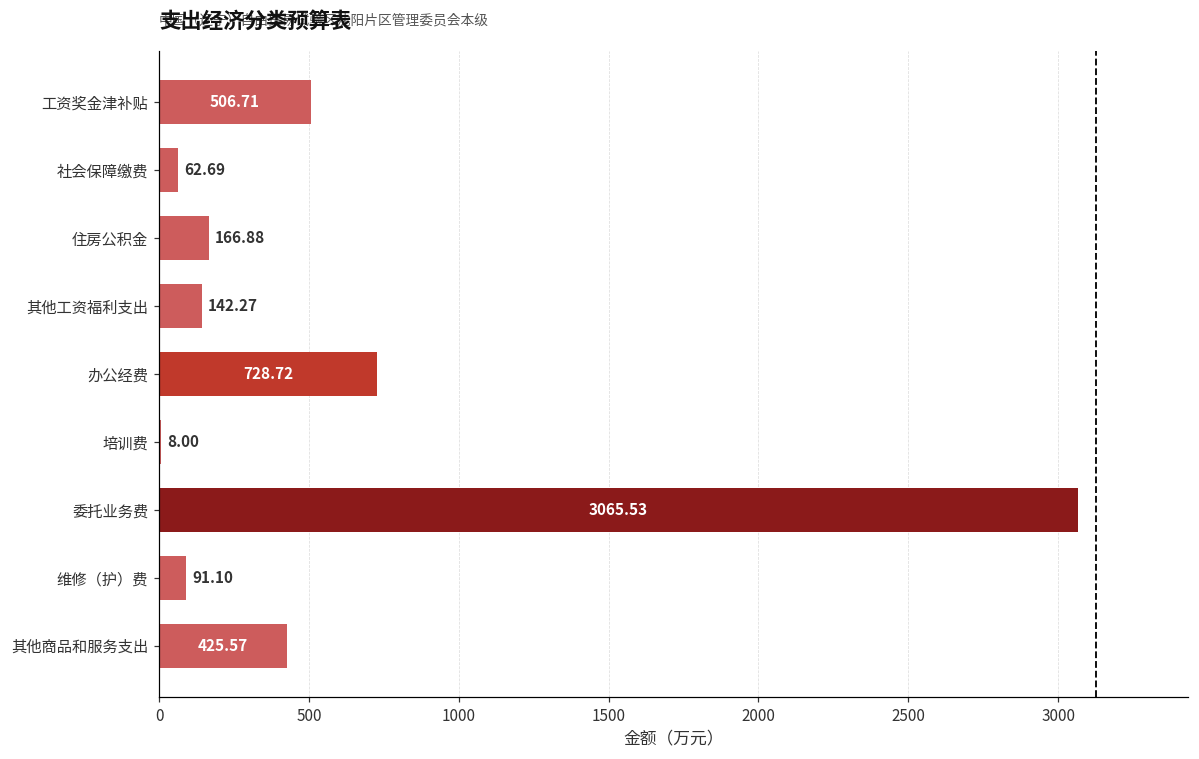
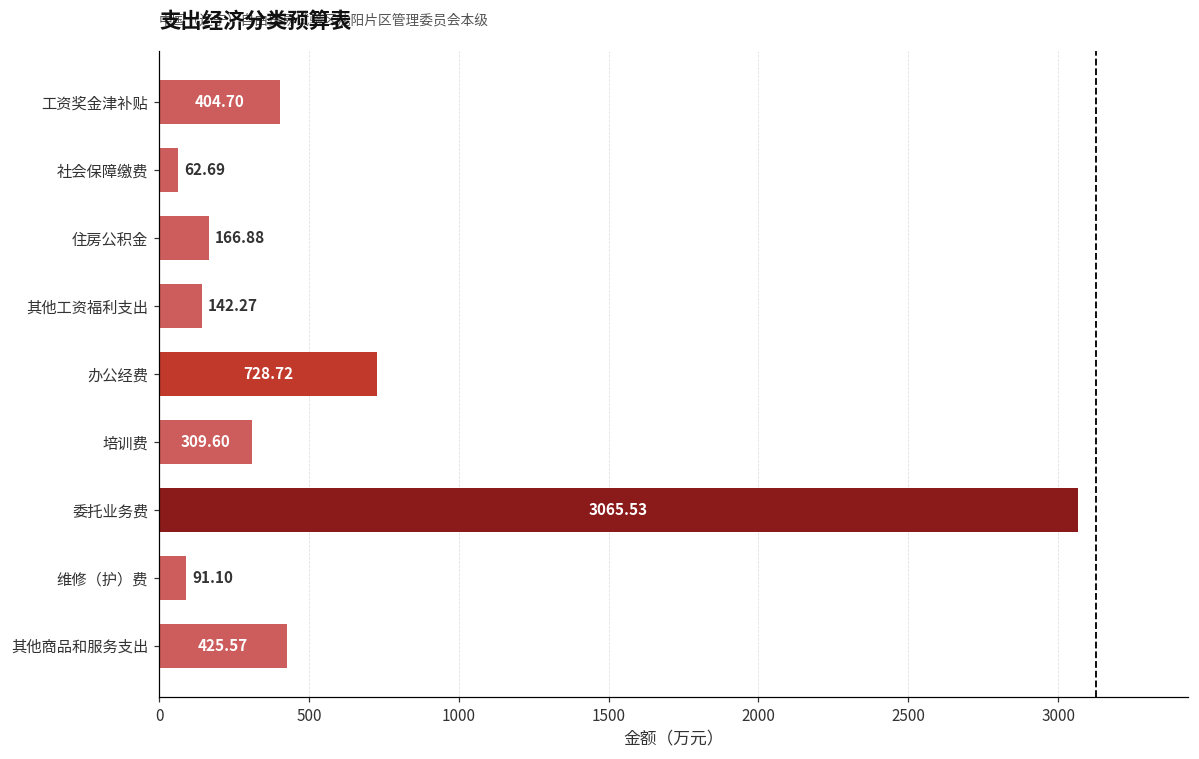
  {
-   "工资奖金津补贴": 506.71,
+   "工资奖金津补贴": 404.70,
    "社会保障缴费": 62.69,
    "住房公积金": 166.88,
    "其他工资福利支出": 142.27,
    "办公经费": 728.72,
-   "培训费": 8.00,
+   "培训费": 309.60,
    "委托业务费": 3065.53,
    "维修（护）费": 91.10,
    "其他商品和服务支出": 425.57
  }
